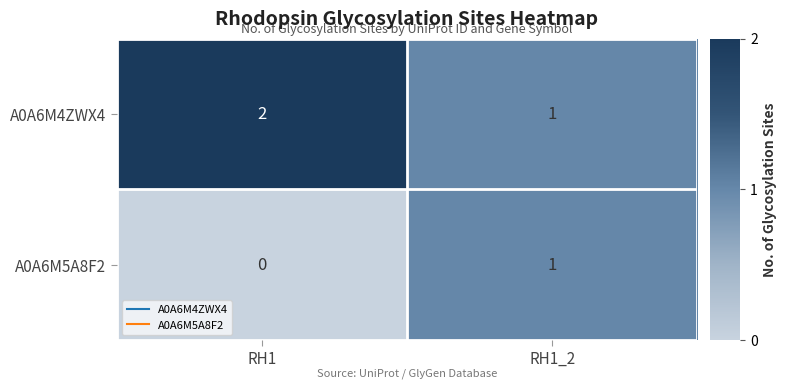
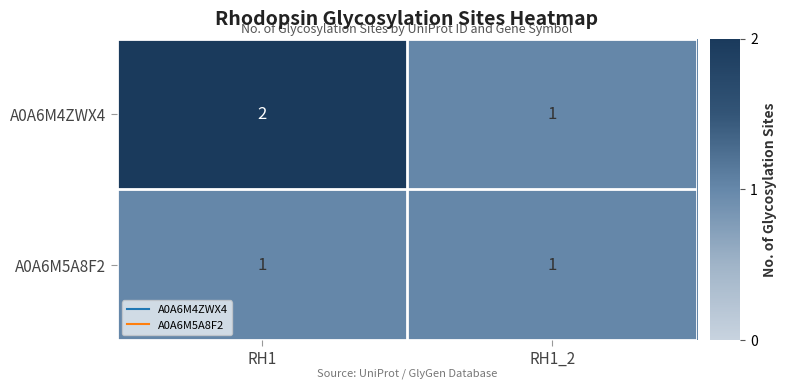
  {
    "A0A6M4ZWX4": {
      "RH1": 2,
      "RH1_2": 1
    },
    "A0A6M5A8F2": {
-     "RH1": 0,
+     "RH1": 1,
      "RH1_2": 1
    }
  }
